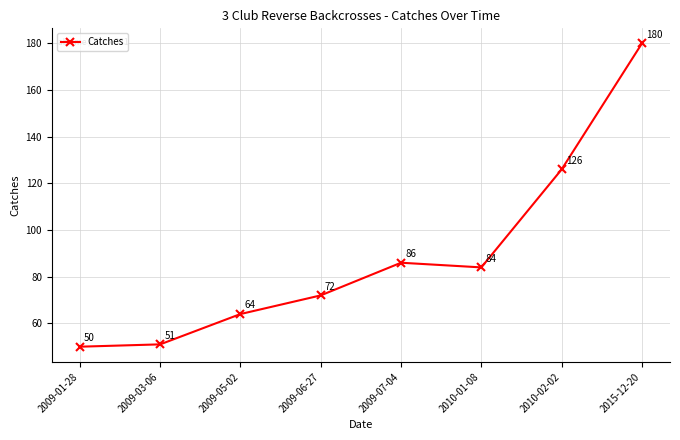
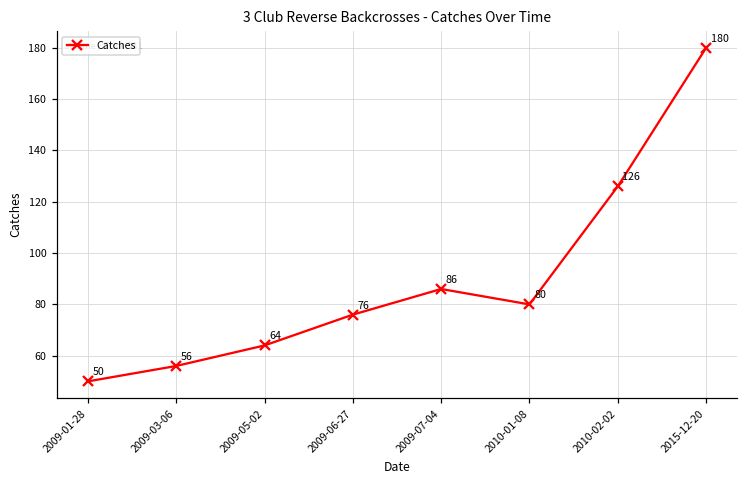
  {
    "2009-01-28": 50,
-   "2009-03-06": 51,
+   "2009-03-06": 56,
    "2009-05-02": 64,
-   "2009-06-27": 72,
+   "2009-06-27": 76,
    "2009-07-04": 86,
-   "2010-01-08": 84,
+   "2010-01-08": 80,
    "2010-02-02": 126,
    "2015-12-20": 180
  }
